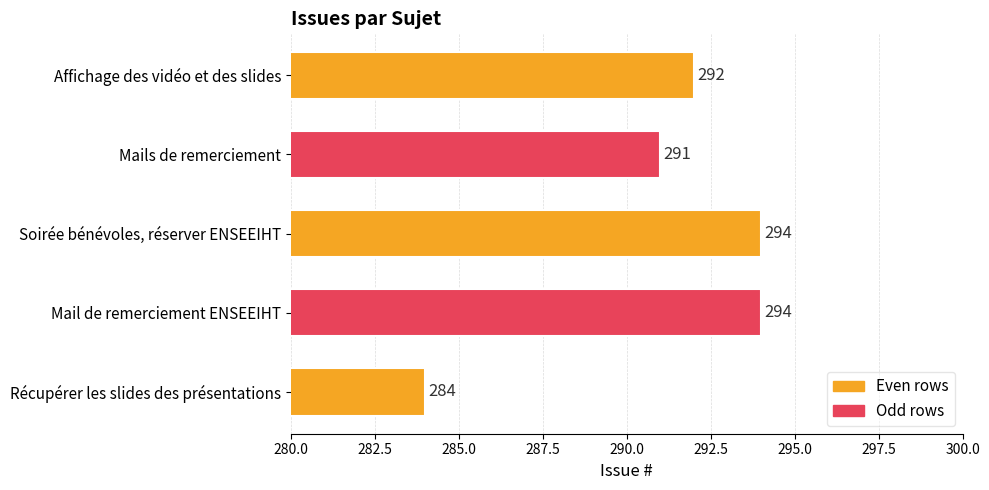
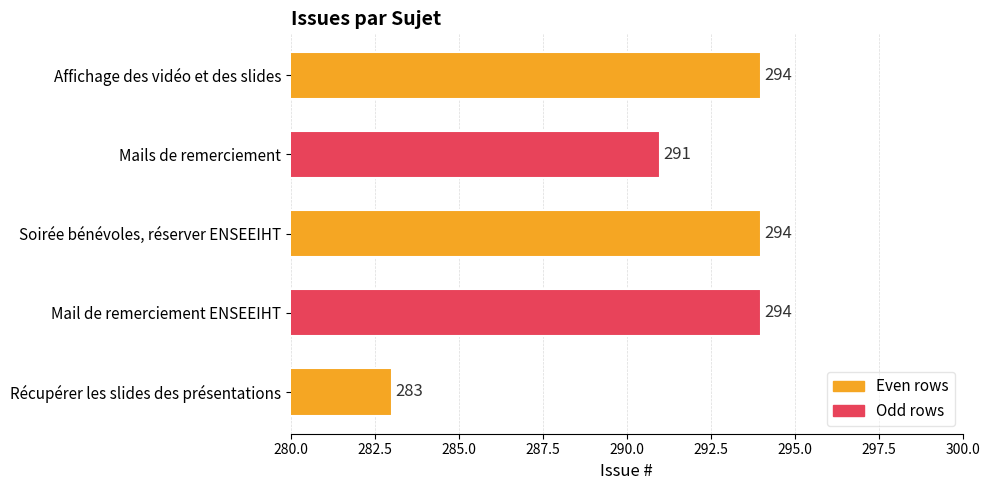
  {
-   "Affichage des vidéo et des slides": 292,
+   "Affichage des vidéo et des slides": 294,
    "Mails de remerciement": 291,
    "Soirée bénévoles, réserver ENSEEIHT": 294,
    "Mail de remerciement ENSEEIHT": 294,
-   "Récupérer les slides des présentations": 284
+   "Récupérer les slides des présentations": 283
  }
